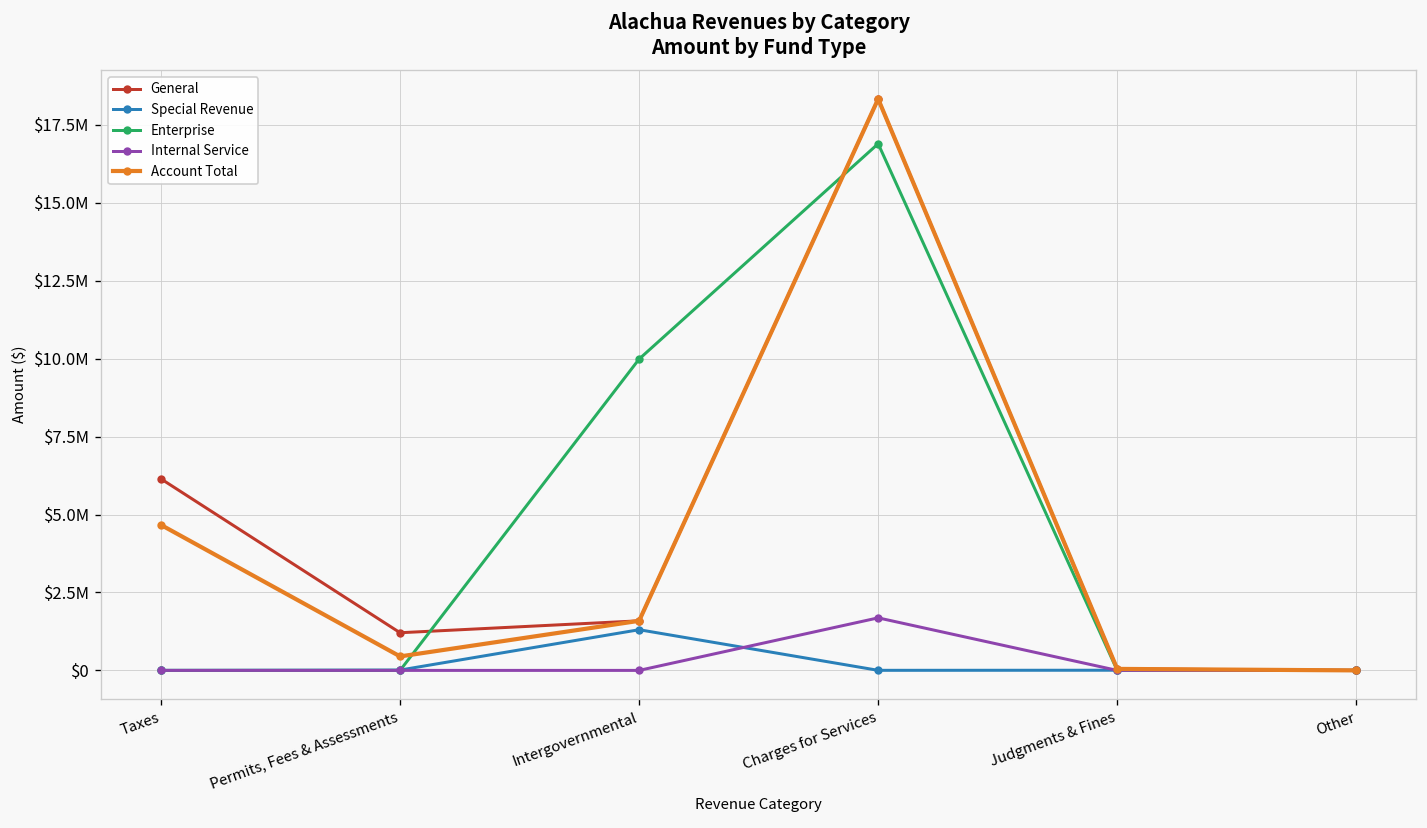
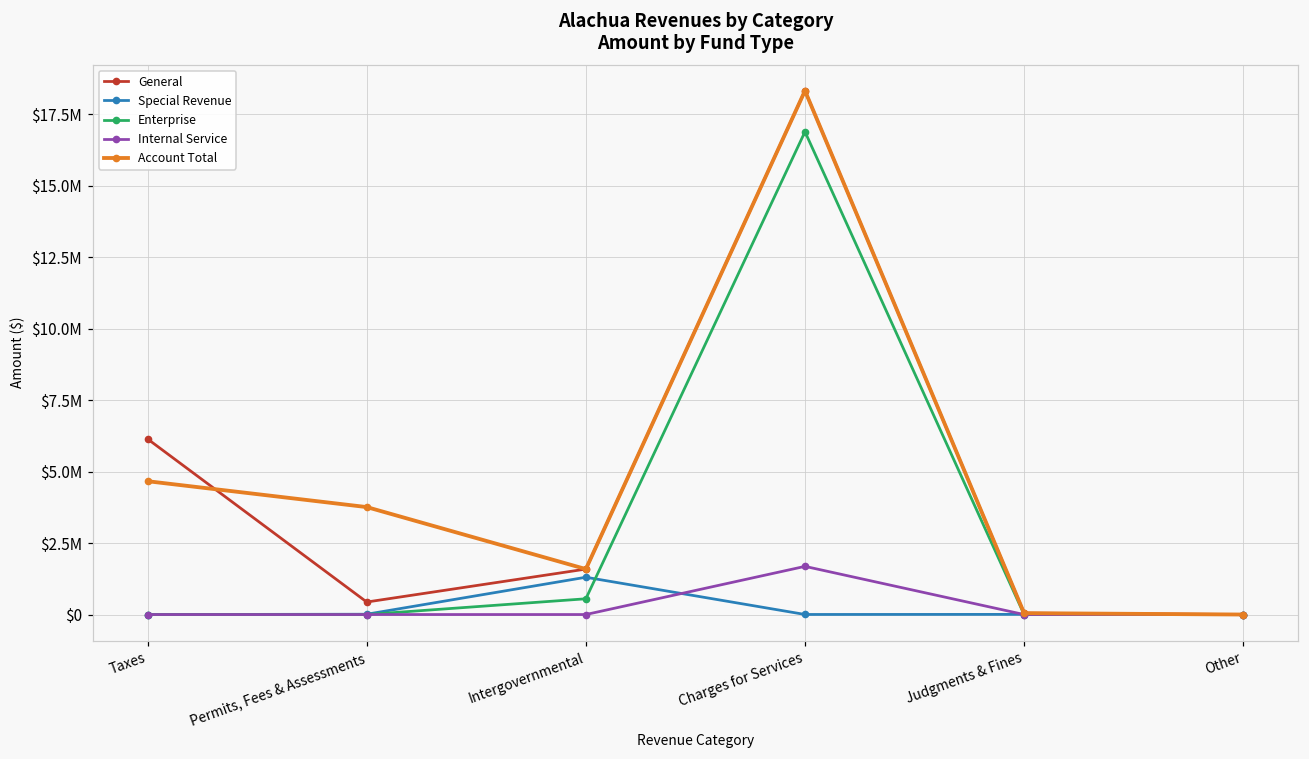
  {
    "General": {
      "Taxes": "$6100000",
-     "Permits, Fees & Assessments": "$1200000"
+     "Permits, Fees & Assessments": "$400000"
    },
    "Special Revenue": {
      "Intergovernmental": "$1300000",
      "Charges for Services": "$0"
    },
    "Enterprise": {
-     "Intergovernmental": "$10000000",
+     "Intergovernmental": "$600000",
      "Charges for Services": "$16900000"
    },
    "Internal Service": {
      "Intergovernmental": "$0",
      "Charges for Services": "$1700000"
    },
    "Account Total": {
      "Taxes": "$4700000",
-     "Permits, Fees & Assessments": "$400000"
+     "Permits, Fees & Assessments": "$3800000"
    }
  }
